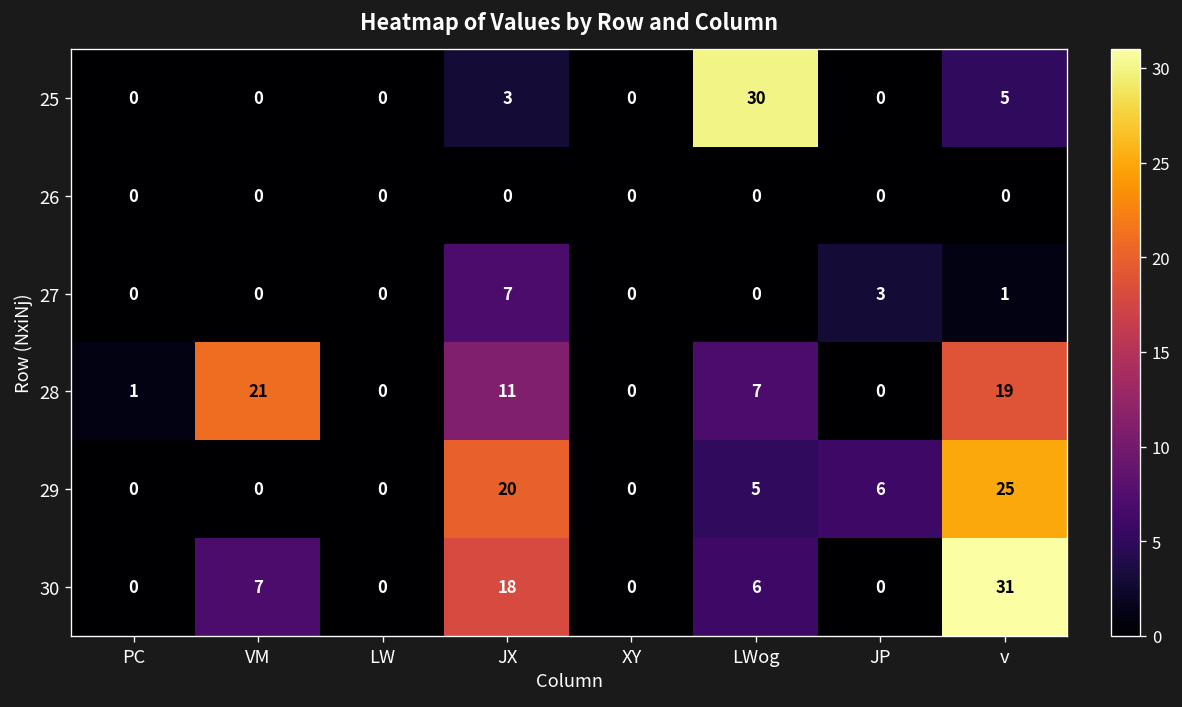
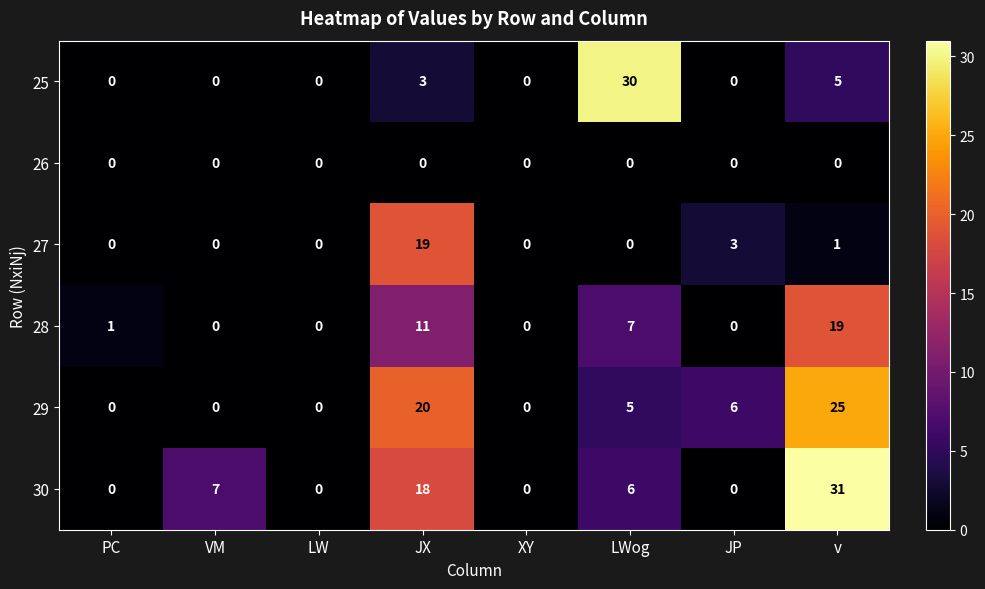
  {
    "25": {
      "PC": 0,
      "VM": 0,
      "LW": 0,
      "JX": 3,
      "XY": 0,
      "LWog": 30,
      "JP": 0,
      "v": 5
    },
    "26": {
      "PC": 0,
      "VM": 0,
      "LW": 0,
      "JX": 0,
      "XY": 0,
      "LWog": 0,
      "JP": 0,
      "v": 0
    },
    "27": {
      "PC": 0,
      "VM": 0,
      "LW": 0,
-     "JX": 7,
+     "JX": 19,
      "XY": 0,
      "LWog": 0,
      "JP": 3,
      "v": 1
    },
    "28": {
      "PC": 1,
-     "VM": 21,
+     "VM": 0,
      "LW": 0,
      "JX": 11,
      "XY": 0,
      "LWog": 7,
      "JP": 0,
      "v": 19
    },
    "29": {
      "PC": 0,
      "VM": 0,
      "LW": 0,
      "JX": 20,
      "XY": 0,
      "LWog": 5,
      "JP": 6,
      "v": 25
    },
    "30": {
      "PC": 0,
      "VM": 7,
      "LW": 0,
      "JX": 18,
      "XY": 0,
      "LWog": 6,
      "JP": 0,
      "v": 31
    }
  }
